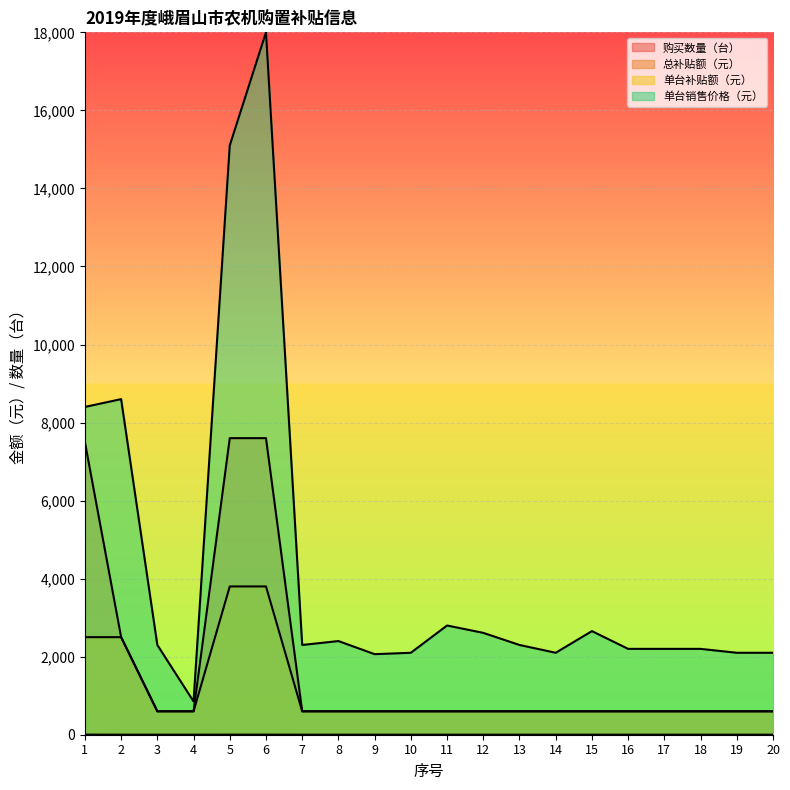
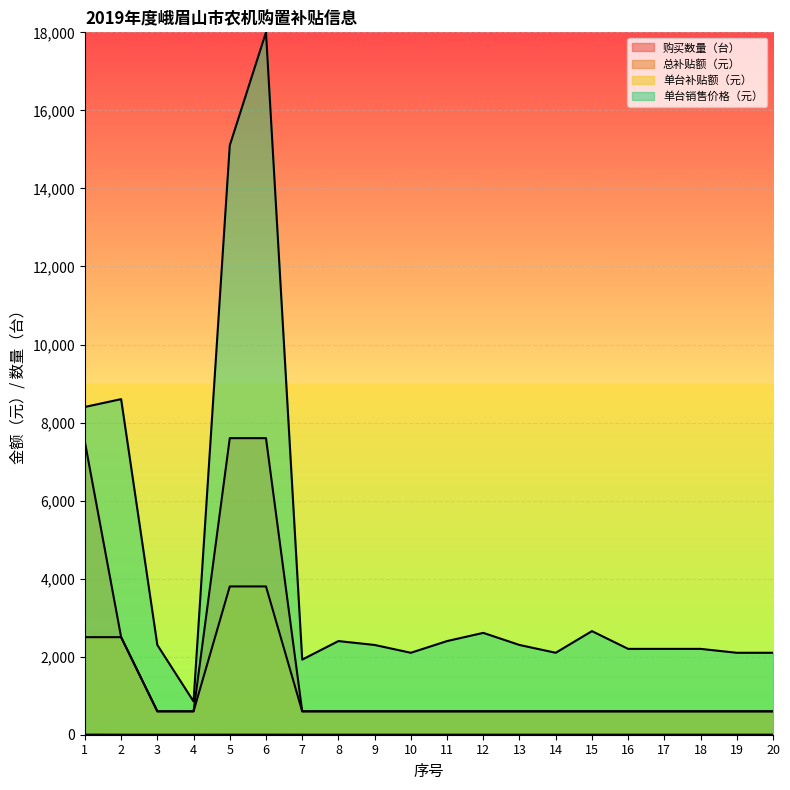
  {
    "单台销售价格（元）": {
      "1": "8,400",
      "2": "8,600",
      "3": "2,300",
      "4": "900",
      "5": "15,100",
      "6": "18,000",
-     "7": "2,300",
+     "7": "1,900",
      "8": "2,400",
-     "9": "2,100",
+     "9": "2,300",
      "10": "2,100",
-     "11": "2,800",
+     "11": "2,400",
      "12": "2,600",
      "13": "2,300",
      "14": "2,100",
      "15": "2,700",
      "16": "2,200",
      "17": "2,200",
      "18": "2,200",
      "19": "2,100",
      "20": "2,100"
    }
  }
